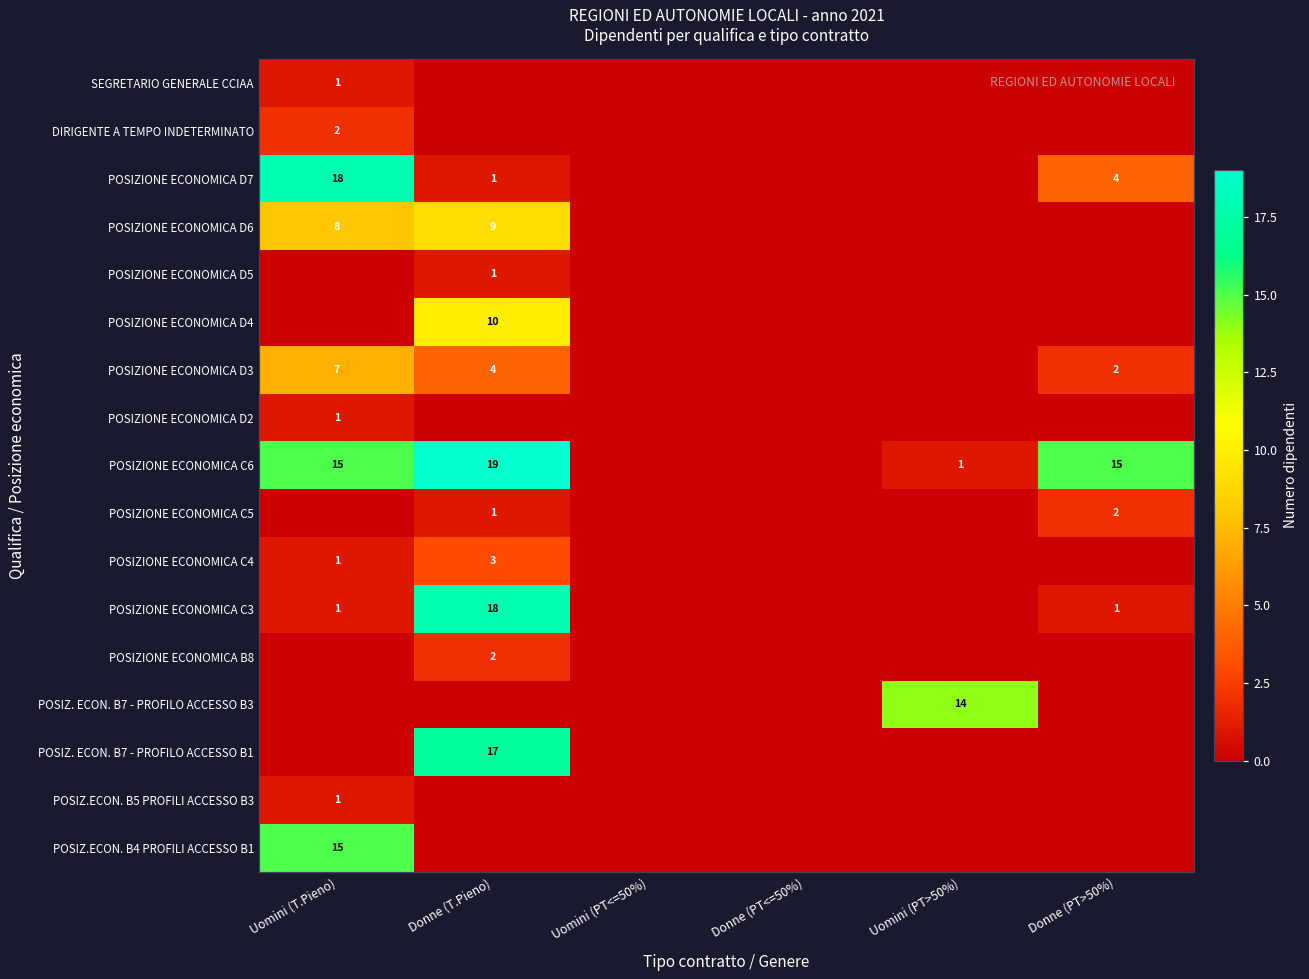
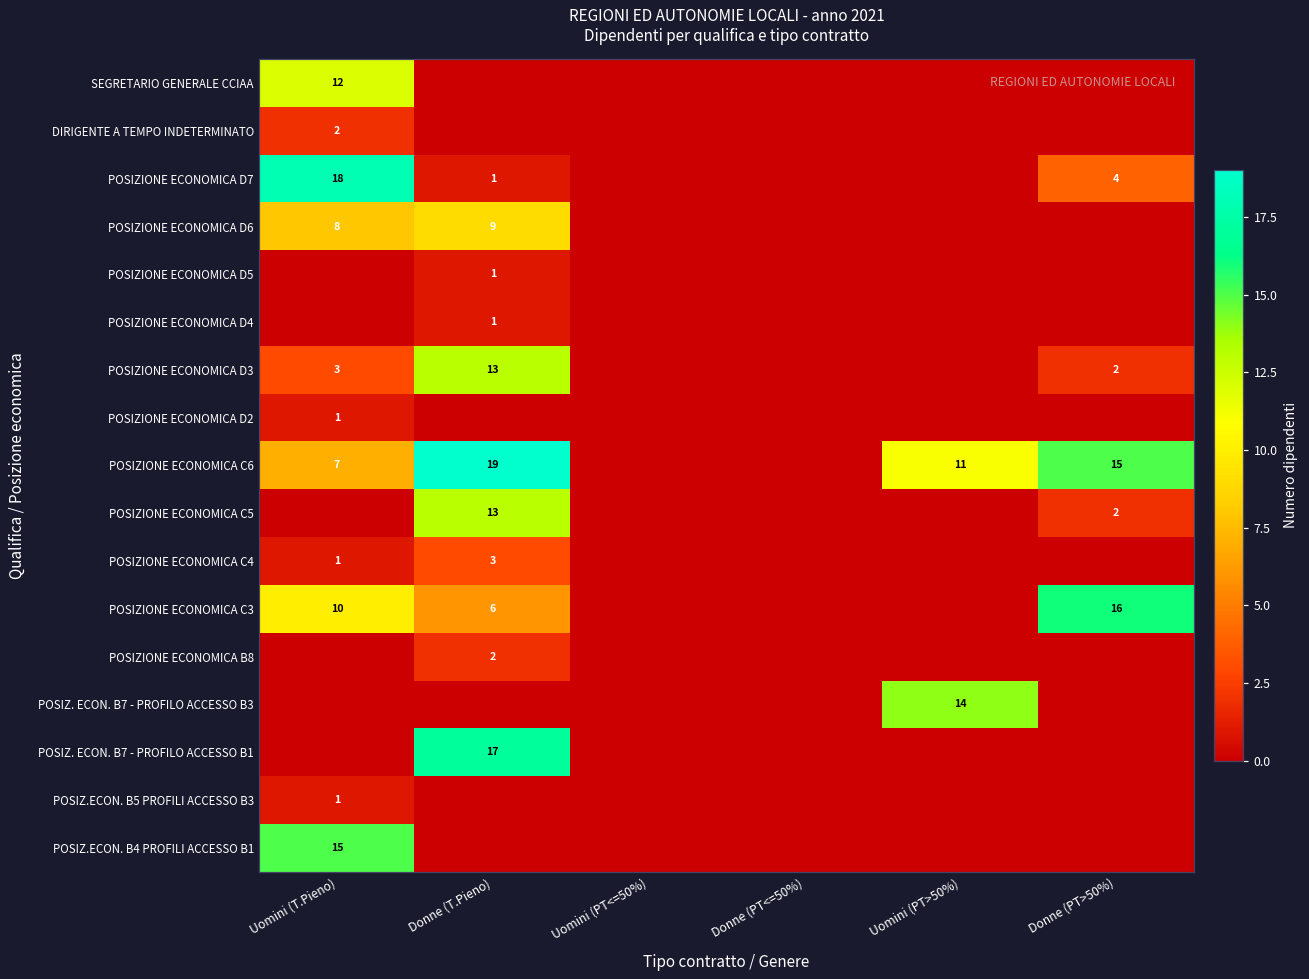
  {
    "SEGRETARIO GENERALE CCIAA": {
-     "Uomini (T.Pieno)": 1
+     "Uomini (T.Pieno)": 12
    },
    "DIRIGENTE A TEMPO INDETERMINATO": {
      "Uomini (T.Pieno)": 2
    },
    "POSIZIONE ECONOMICA D7": {
      "Uomini (T.Pieno)": 18,
      "Donne (T.Pieno)": 1,
      "Donne (PT>50%)": 4
    },
    "POSIZIONE ECONOMICA D6": {
      "Uomini (T.Pieno)": 8,
      "Donne (T.Pieno)": 9
    },
    "POSIZIONE ECONOMICA D5": {
      "Donne (T.Pieno)": 1
    },
    "POSIZIONE ECONOMICA D4": {
-     "Donne (T.Pieno)": 10
+     "Donne (T.Pieno)": 1
    },
    "POSIZIONE ECONOMICA D3": {
-     "Uomini (T.Pieno)": 7,
-     "Donne (T.Pieno)": 4,
+     "Uomini (T.Pieno)": 3,
+     "Donne (T.Pieno)": 13,
      "Donne (PT>50%)": 2
    },
    "POSIZIONE ECONOMICA D2": {
      "Uomini (T.Pieno)": 1
    },
    "POSIZIONE ECONOMICA C6": {
-     "Uomini (T.Pieno)": 15,
+     "Uomini (T.Pieno)": 7,
      "Donne (T.Pieno)": 19,
-     "Uomini (PT>50%)": 1,
+     "Uomini (PT>50%)": 11,
      "Donne (PT>50%)": 15
    },
    "POSIZIONE ECONOMICA C5": {
-     "Donne (T.Pieno)": 1,
+     "Donne (T.Pieno)": 13,
      "Donne (PT>50%)": 2
    },
    "POSIZIONE ECONOMICA C4": {
      "Uomini (T.Pieno)": 1,
      "Donne (T.Pieno)": 3
    },
    "POSIZIONE ECONOMICA C3": {
-     "Uomini (T.Pieno)": 1,
-     "Donne (T.Pieno)": 18,
-     "Donne (PT>50%)": 1
+     "Uomini (T.Pieno)": 10,
+     "Donne (T.Pieno)": 6,
+     "Donne (PT>50%)": 16
    },
    "POSIZIONE ECONOMICA B8": {
      "Donne (T.Pieno)": 2
    },
    "POSIZ. ECON. B7 - PROFILO ACCESSO B3": {
      "Uomini (PT>50%)": 14
    },
    "POSIZ. ECON. B7 - PROFILO ACCESSO B1": {
      "Donne (T.Pieno)": 17
    },
    "POSIZ.ECON. B5 PROFILI ACCESSO B3": {
      "Uomini (T.Pieno)": 1
    },
    "POSIZ.ECON. B4 PROFILI ACCESSO B1": {
      "Uomini (T.Pieno)": 15
    }
  }
